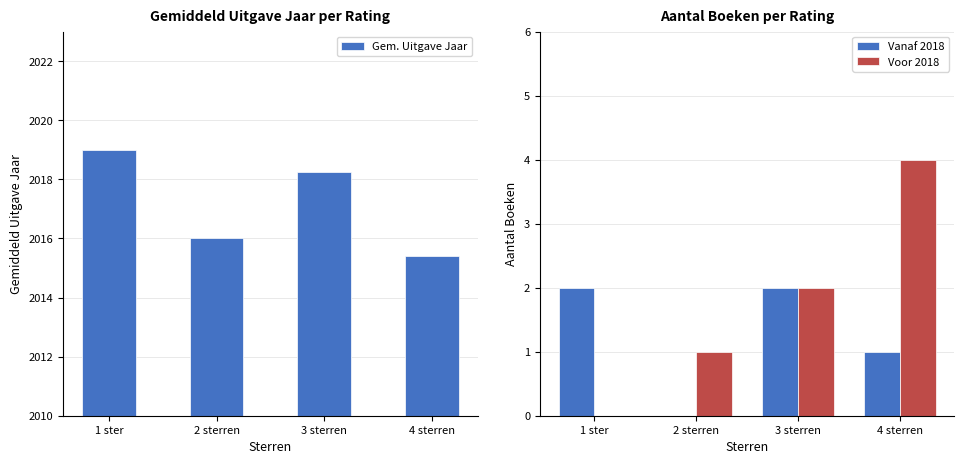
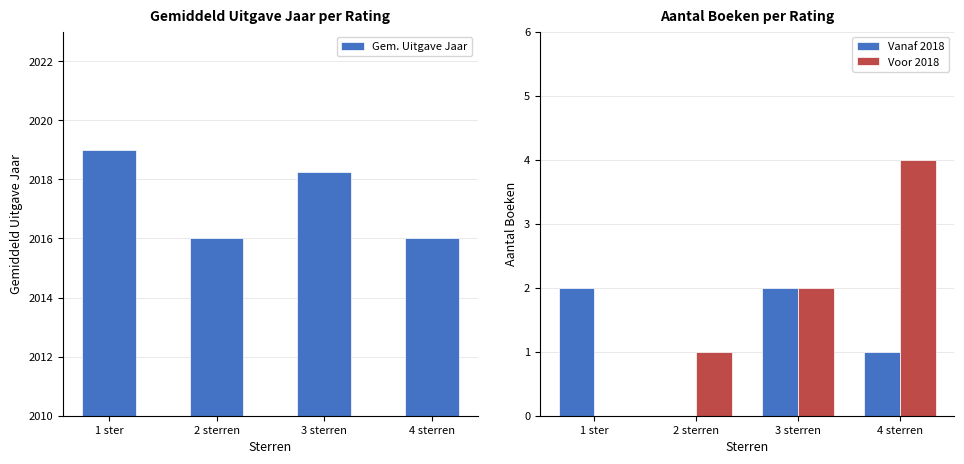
  {
    "Gemiddeld Uitgave Jaar per Rating": {
      "1 ster": 2019.0,
      "2 sterren": 2016.0,
      "3 sterren": 2018.3,
-     "4 sterren": 2015.4
+     "4 sterren": 2016.0
    },
    "Aantal Boeken per Rating": {
      "Vanaf 2018": {
        "1 ster": 2.0,
        "2 sterren": 0.0,
        "3 sterren": 2.0,
        "4 sterren": 1.0
      },
      "Voor 2018": {
        "1 ster": 0.0,
        "2 sterren": 1.0,
        "3 sterren": 2.0,
        "4 sterren": 4.0
      }
    }
  }
